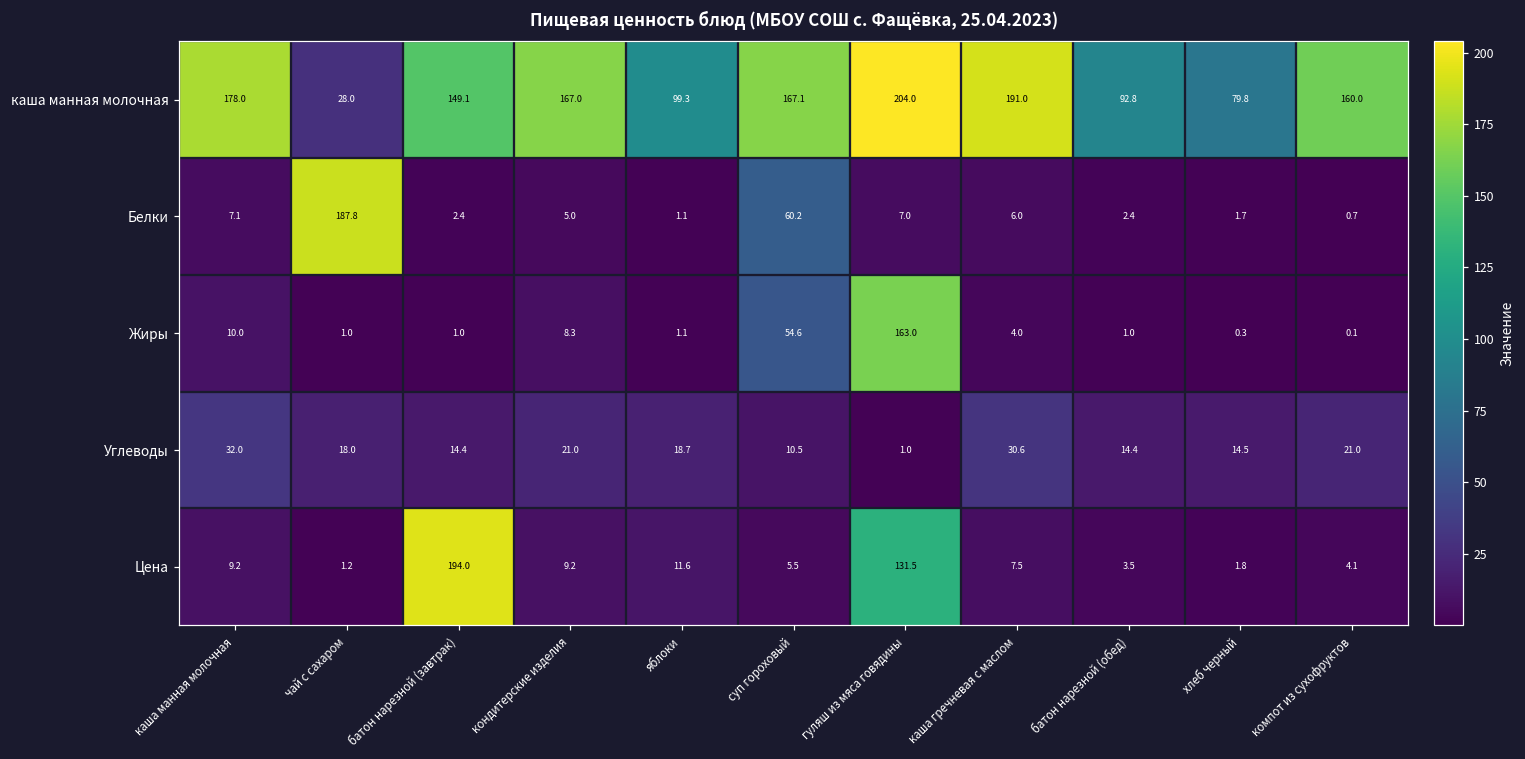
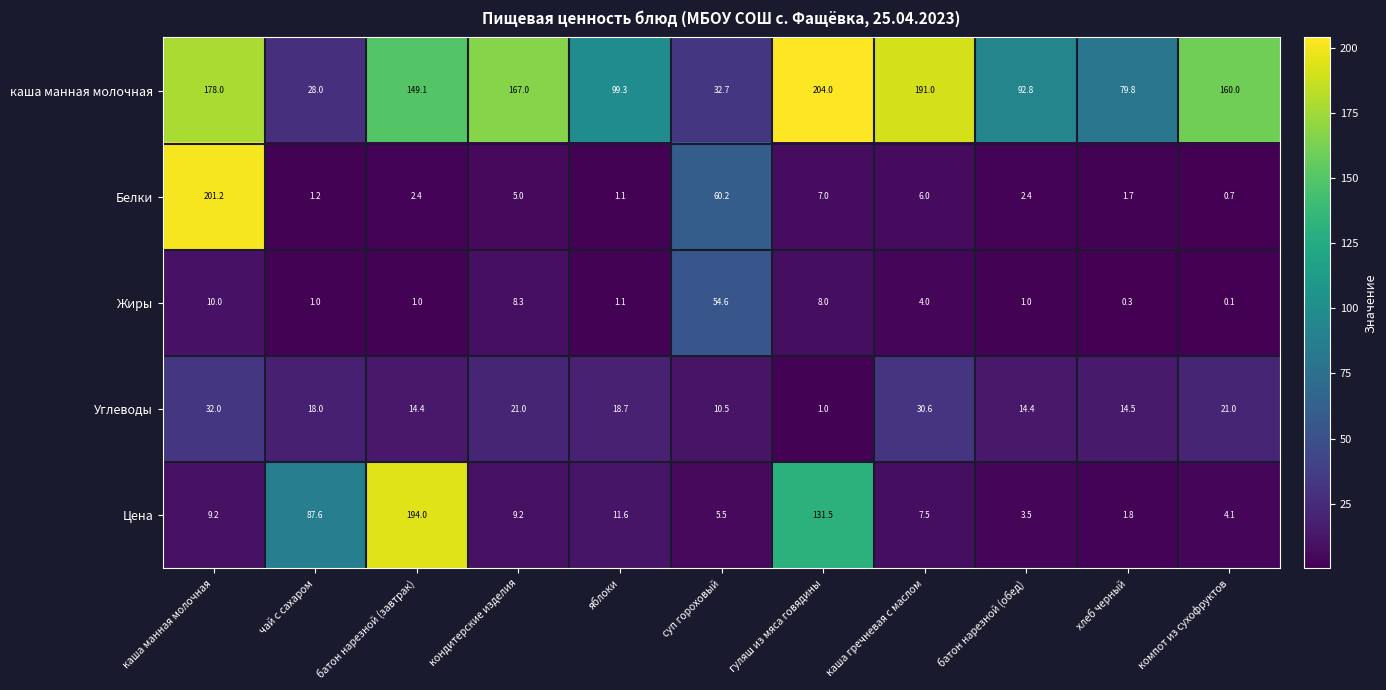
  {
    "каша манная молочная": {
      "каша манная молочная": 178.0,
      "чай с сахаром": 28.0,
      "батон нарезной (завтрак)": 149.1,
      "кондитерские изделия": 167.0,
      "яблоки": 99.3,
-     "суп гороховый": 167.1,
+     "суп гороховый": 32.7,
      "гуляш из мяса говядины": 204.0,
      "каша гречневая с маслом": 191.0,
      "батон нарезной (обед)": 92.8,
      "хлеб черный": 79.8,
      "компот из сухофруктов": 160.0
    },
    "Белки": {
-     "каша манная молочная": 7.1,
-     "чай с сахаром": 187.8,
+     "каша манная молочная": 201.2,
+     "чай с сахаром": 1.2,
      "батон нарезной (завтрак)": 2.4,
      "кондитерские изделия": 5.0,
      "яблоки": 1.1,
      "суп гороховый": 60.2,
      "гуляш из мяса говядины": 7.0,
      "каша гречневая с маслом": 6.0,
      "батон нарезной (обед)": 2.4,
      "хлеб черный": 1.7,
      "компот из сухофруктов": 0.7
    },
    "Жиры": {
      "каша манная молочная": 10.0,
      "чай с сахаром": 1.0,
      "батон нарезной (завтрак)": 1.0,
      "кондитерские изделия": 8.3,
      "яблоки": 1.1,
      "суп гороховый": 54.6,
-     "гуляш из мяса говядины": 163.0,
+     "гуляш из мяса говядины": 8.0,
      "каша гречневая с маслом": 4.0,
      "батон нарезной (обед)": 1.0,
      "хлеб черный": 0.3,
      "компот из сухофруктов": 0.1
    },
    "Углеводы": {
      "каша манная молочная": 32.0,
      "чай с сахаром": 18.0,
      "батон нарезной (завтрак)": 14.4,
      "кондитерские изделия": 21.0,
      "яблоки": 18.7,
      "суп гороховый": 10.5,
      "гуляш из мяса говядины": 1.0,
      "каша гречневая с маслом": 30.6,
      "батон нарезной (обед)": 14.4,
      "хлеб черный": 14.5,
      "компот из сухофруктов": 21.0
    },
    "Цена": {
      "каша манная молочная": 9.2,
-     "чай с сахаром": 1.2,
+     "чай с сахаром": 87.6,
      "батон нарезной (завтрак)": 194.0,
      "кондитерские изделия": 9.2,
      "яблоки": 11.6,
      "суп гороховый": 5.5,
      "гуляш из мяса говядины": 131.5,
      "каша гречневая с маслом": 7.5,
      "батон нарезной (обед)": 3.5,
      "хлеб черный": 1.8,
      "компот из сухофруктов": 4.1
    }
  }
